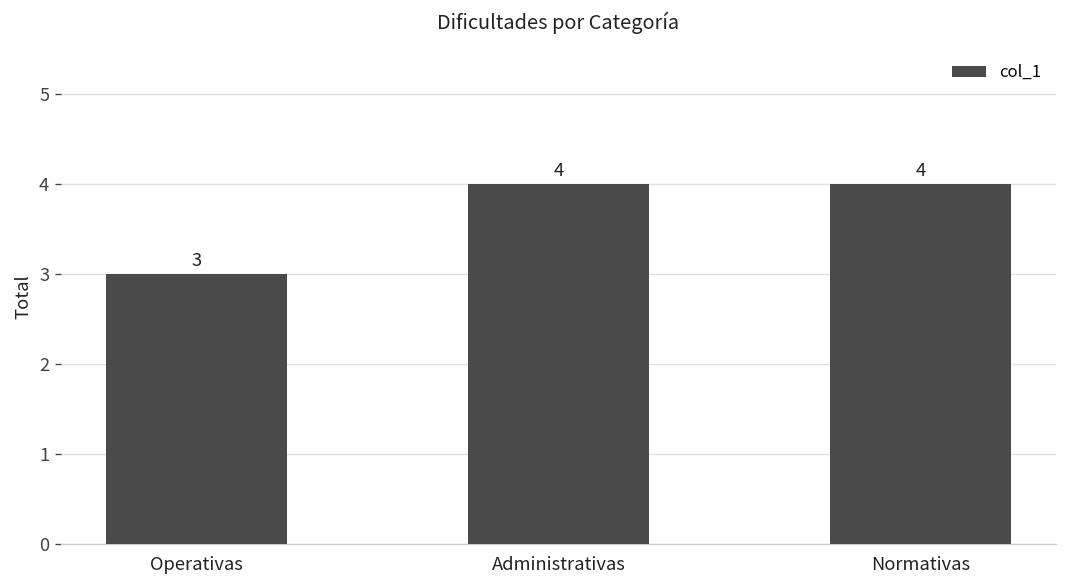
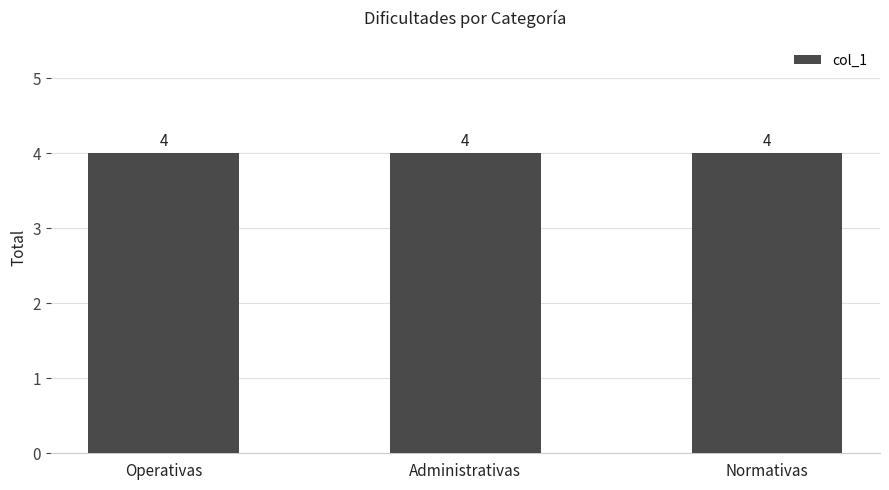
  {
-   "Operativas": 3,
+   "Operativas": 4,
    "Administrativas": 4,
    "Normativas": 4
  }
